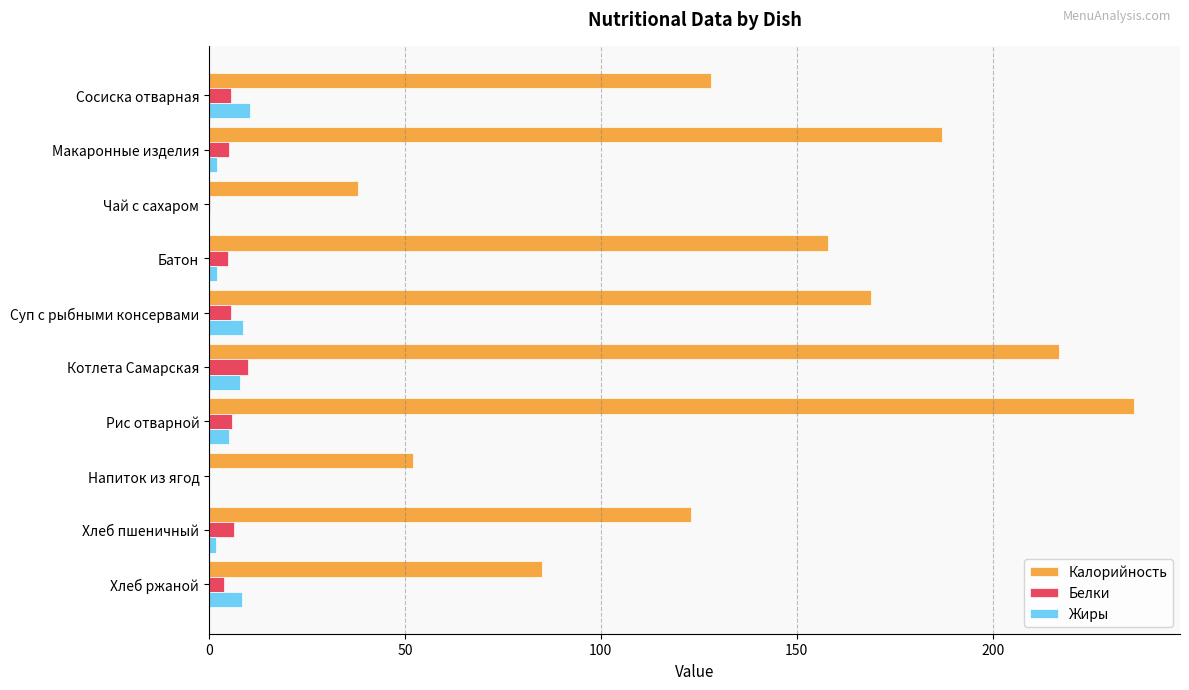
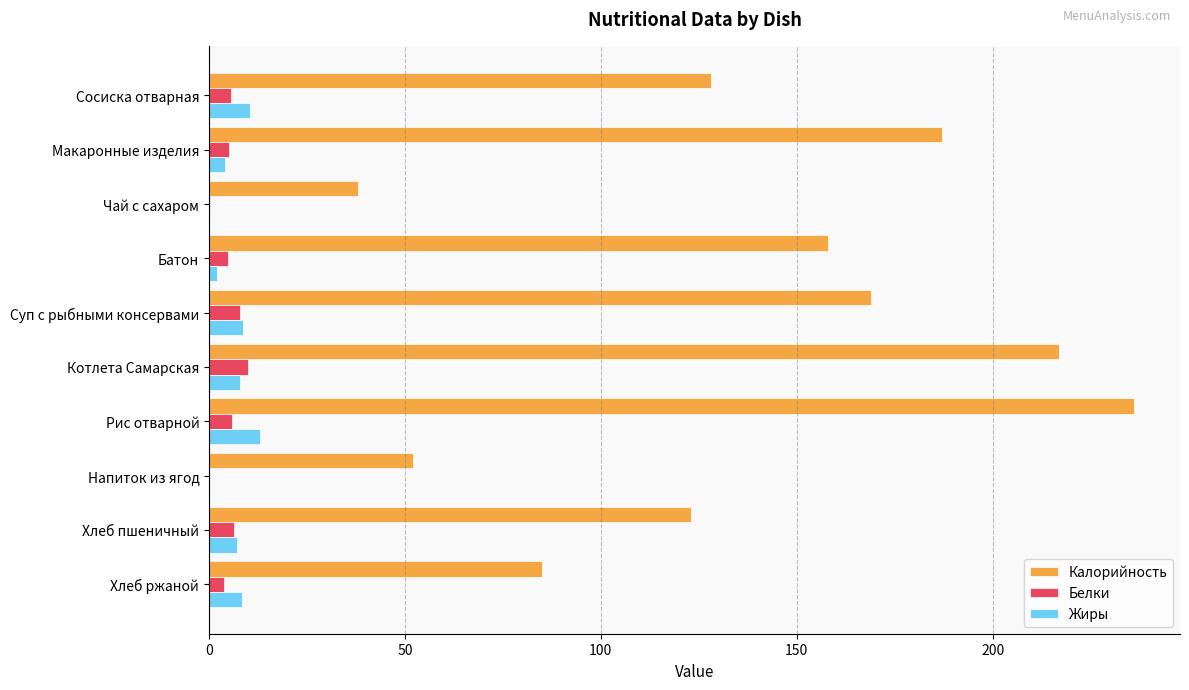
  {
    "Калорийность": {
      "Сосиска отварная": 128,
      "Макаронные изделия": 187,
      "Чай с сахаром": 38,
      "Батон": 158,
      "Суп с рыбными консервами": 169,
      "Котлета Самарская": 217,
      "Рис отварной": 236,
      "Напиток из ягод": 52,
      "Хлеб пшеничный": 123,
      "Хлеб ржаной": 85
    },
    "Белки": {
      "Сосиска отварная": 6,
      "Макаронные изделия": 5,
      "Батон": 5,
-     "Суп с рыбными консервами": 6,
+     "Суп с рыбными консервами": 8,
      "Котлета Самарская": 10,
      "Рис отварной": 6,
      "Хлеб пшеничный": 6,
      "Хлеб ржаной": 4
    },
    "Жиры": {
      "Сосиска отварная": 10,
-     "Макаронные изделия": 2,
+     "Макаронные изделия": 4,
      "Батон": 2,
      "Суп с рыбными консервами": 9,
      "Котлета Самарская": 8,
-     "Рис отварной": 5,
-     "Хлеб пшеничный": 2,
+     "Рис отварной": 13,
+     "Хлеб пшеничный": 7,
      "Хлеб ржаной": 9
    }
  }
